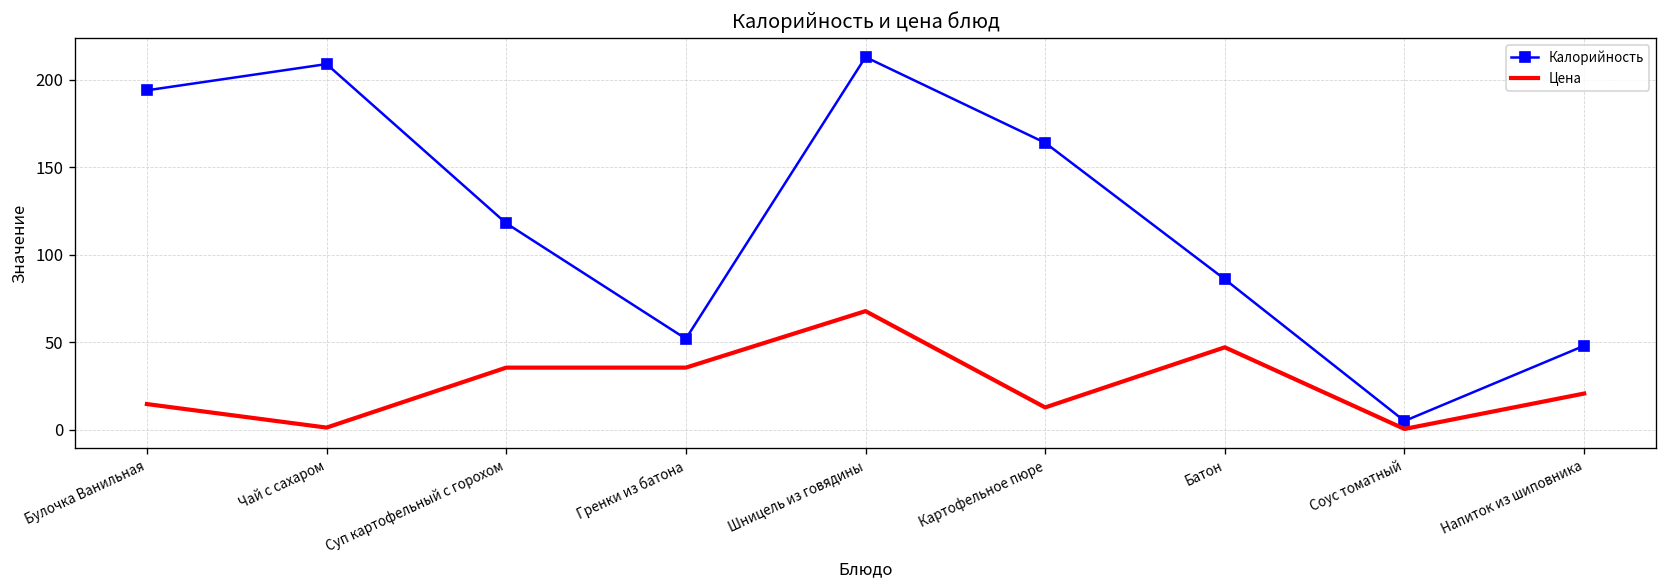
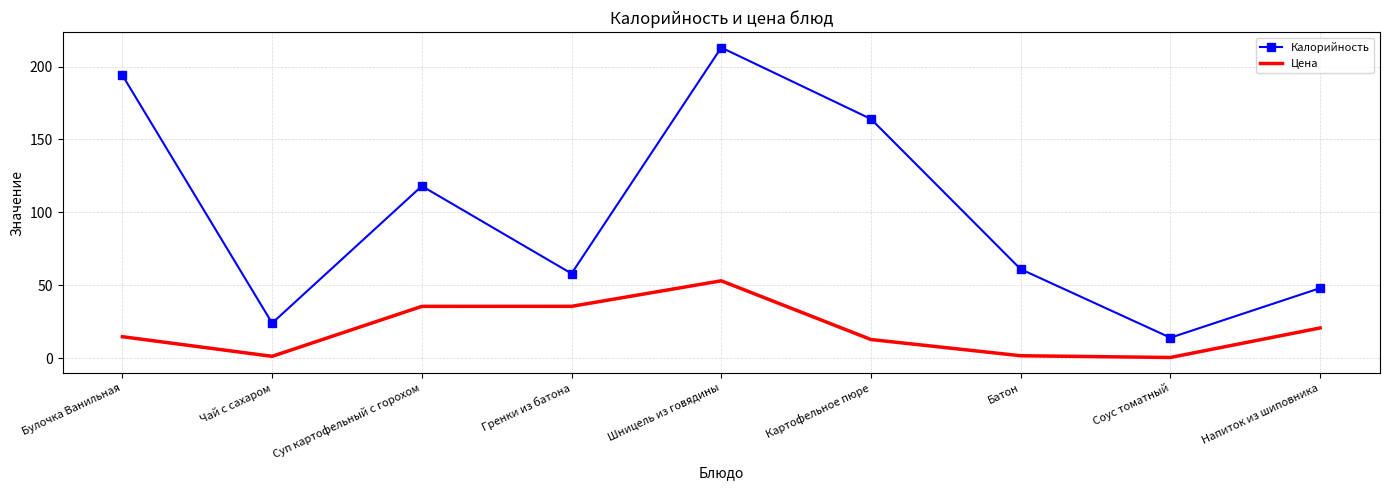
  {
    "Калорийность": {
      "Булочка Ванильная": 194,
-     "Чай с сахаром": 209,
+     "Чай с сахаром": 24,
      "Суп картофельный с горохом": 118,
-     "Гренки из батона": 52,
+     "Гренки из батона": 58,
      "Шницель из говядины": 213,
      "Картофельное пюре": 164,
-     "Батон": 86,
-     "Соус томатный": 5,
+     "Батон": 61,
+     "Соус томатный": 14,
      "Напиток из шиповника": 48
    },
    "Цена": {
      "Булочка Ванильная": 15,
      "Чай с сахаром": 1,
      "Суп картофельный с горохом": 36,
      "Гренки из батона": 36,
-     "Шницель из говядины": 68,
+     "Шницель из говядины": 53,
      "Картофельное пюре": 13,
-     "Батон": 47,
+     "Батон": 2,
      "Соус томатный": 0,
      "Напиток из шиповника": 21
    }
  }
